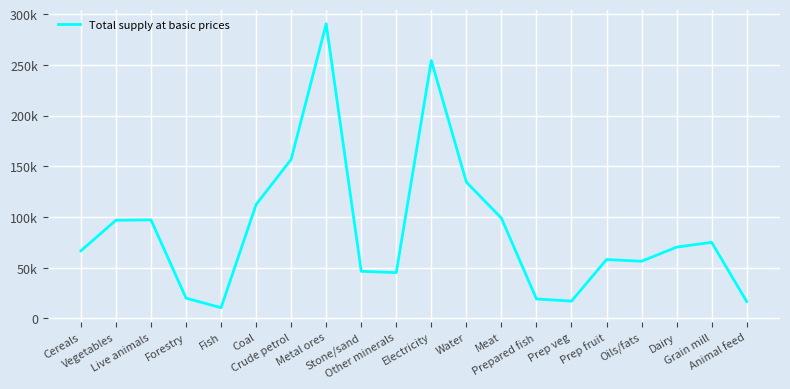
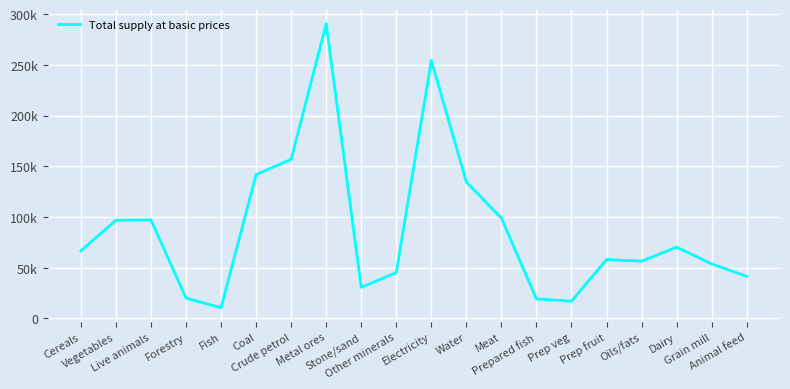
  {
    "Cereals": 67000,
    "Vegetables": 97000,
    "Live animals": 97000,
    "Forestry": 20000,
    "Fish": 11000,
-   "Coal": 112000,
+   "Coal": 142000,
    "Crude petrol": 157000,
    "Metal ores": 290000,
-   "Stone/sand": 46000,
+   "Stone/sand": 31000,
    "Other minerals": 45000,
    "Electricity": 254000,
    "Water": 134000,
    "Meat": 99000,
    "Prepared fish": 19000,
    "Prep veg": 17000,
    "Prep fruit": 58000,
    "Oils/fats": 56000,
    "Dairy": 70000,
-   "Grain mill": 75000,
-   "Animal feed": 17000
+   "Grain mill": 54000,
+   "Animal feed": 41000
  }
